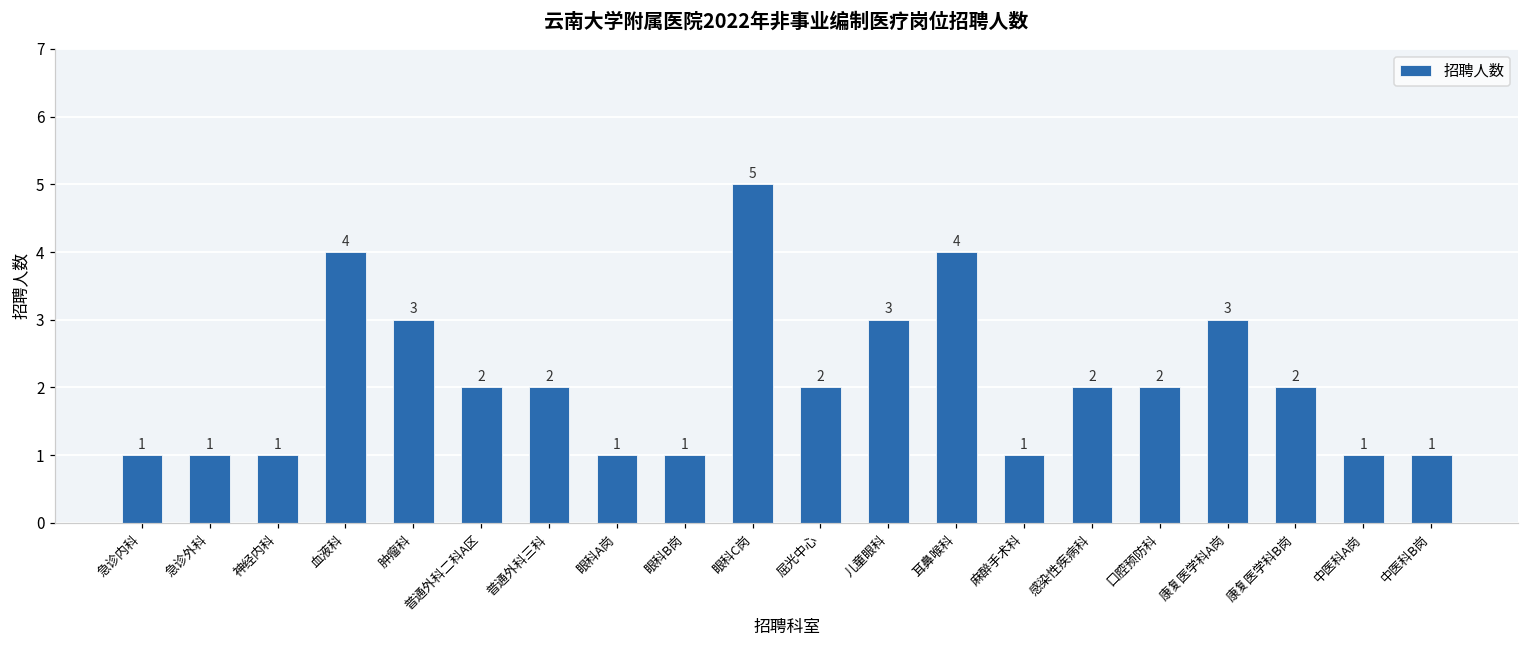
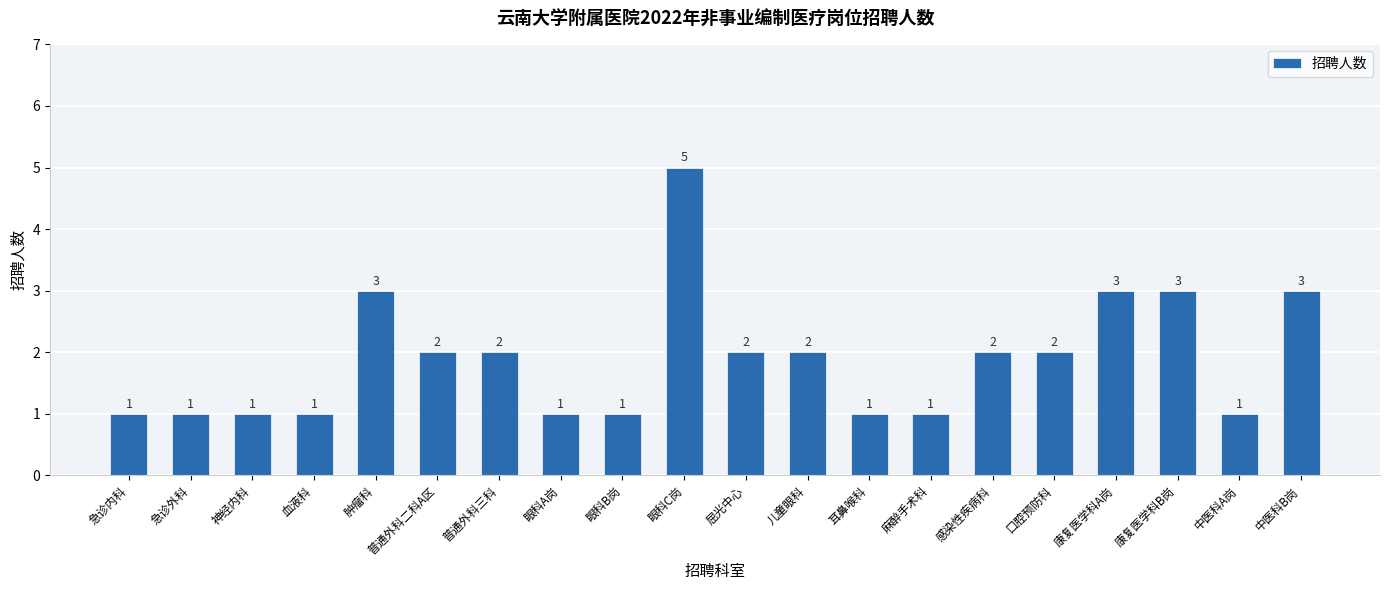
  {
    "急诊内科": 1,
    "急诊外科": 1,
    "神经内科": 1,
-   "血液科": 4,
+   "血液科": 1,
    "肿瘤科": 3,
    "普通外科二科A区": 2,
    "普通外科三科": 2,
    "眼科A岗": 1,
    "眼科B岗": 1,
    "眼科C岗": 5,
    "屈光中心": 2,
-   "儿童眼科": 3,
-   "耳鼻喉科": 4,
+   "儿童眼科": 2,
+   "耳鼻喉科": 1,
    "麻醉手术科": 1,
    "感染性疾病科": 2,
    "口腔预防科": 2,
    "康复医学科A岗": 3,
-   "康复医学科B岗": 2,
+   "康复医学科B岗": 3,
    "中医科A岗": 1,
-   "中医科B岗": 1
+   "中医科B岗": 3
  }
